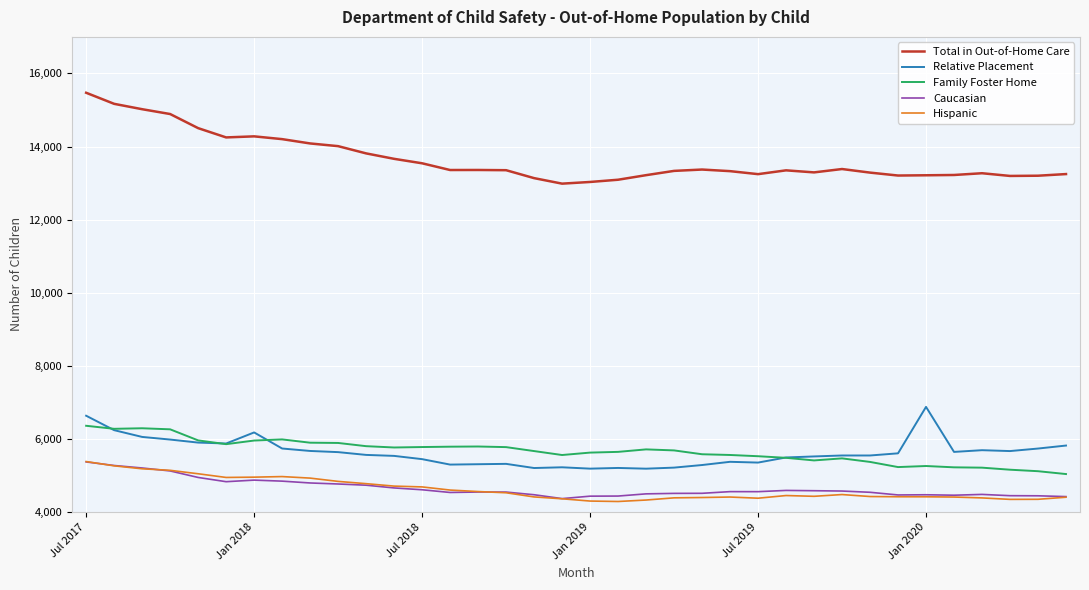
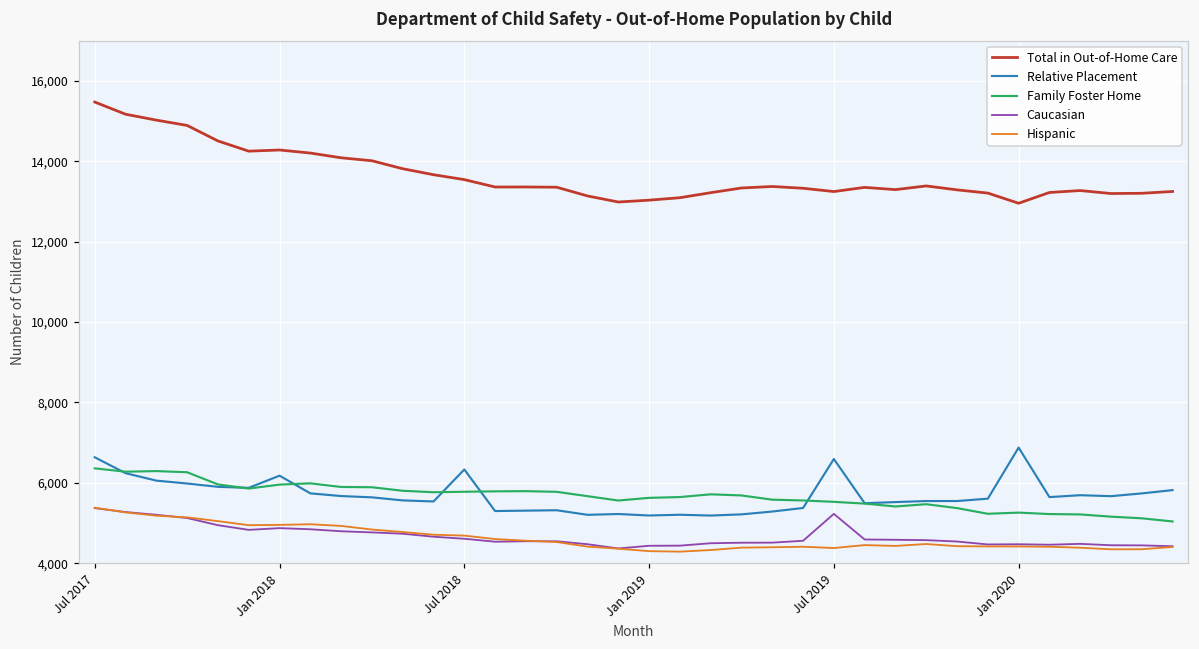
  {
    "Total in Out-of-Home Care": {
      "Jul 2017": "15,500",
      "Jan 2018": "14,300",
      "Jul 2018": "13,500",
      "Jan 2019": "13,000",
      "Jul 2019": "13,200",
-     "Jan 2020": "13,200"
+     "Jan 2020": "13,000"
    },
    "Relative Placement": {
      "Jul 2017": "6,600",
      "Jan 2018": "6,200",
-     "Jul 2018": "5,400",
+     "Jul 2018": "6,300",
      "Jan 2019": "5,200",
-     "Jul 2019": "5,400",
+     "Jul 2019": "6,600",
      "Jan 2020": "6,900"
    },
    "Family Foster Home": {
      "Jul 2017": "6,400",
      "Jan 2018": "6,000",
      "Jul 2018": "5,800",
      "Jan 2019": "5,600",
      "Jul 2019": "5,500",
      "Jan 2020": "5,300"
    },
    "Caucasian": {
      "Jan 2018": "4,900",
      "Jul 2018": "4,600",
      "Jan 2019": "4,400",
-     "Jul 2019": "4,600"
+     "Jul 2019": "5,200"
    },
    "Hispanic": {
      "Jan 2018": "5,000",
      "Jul 2018": "4,700",
      "Jan 2019": "4,300",
      "Jul 2019": "4,400"
    }
  }
